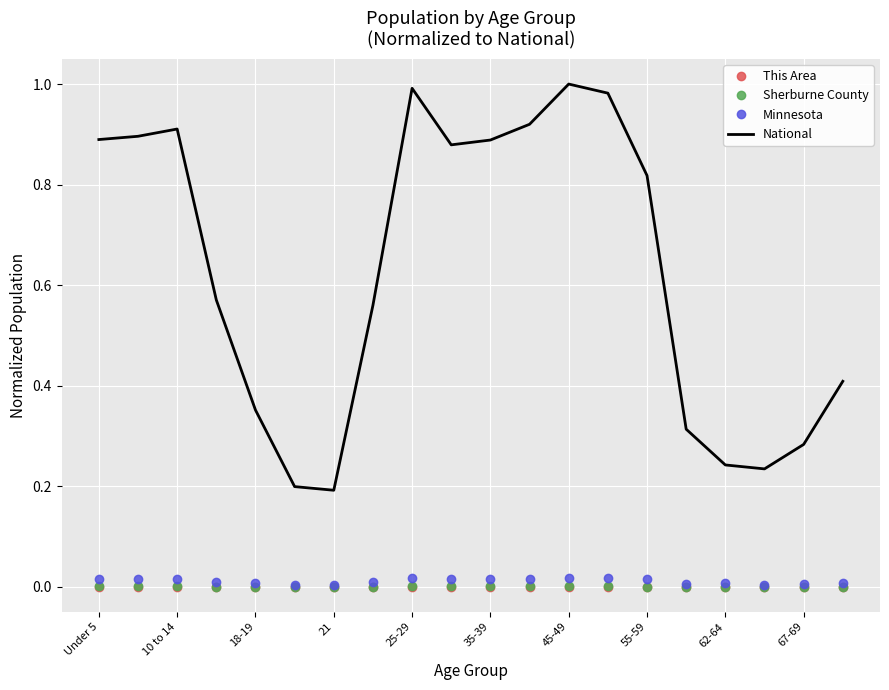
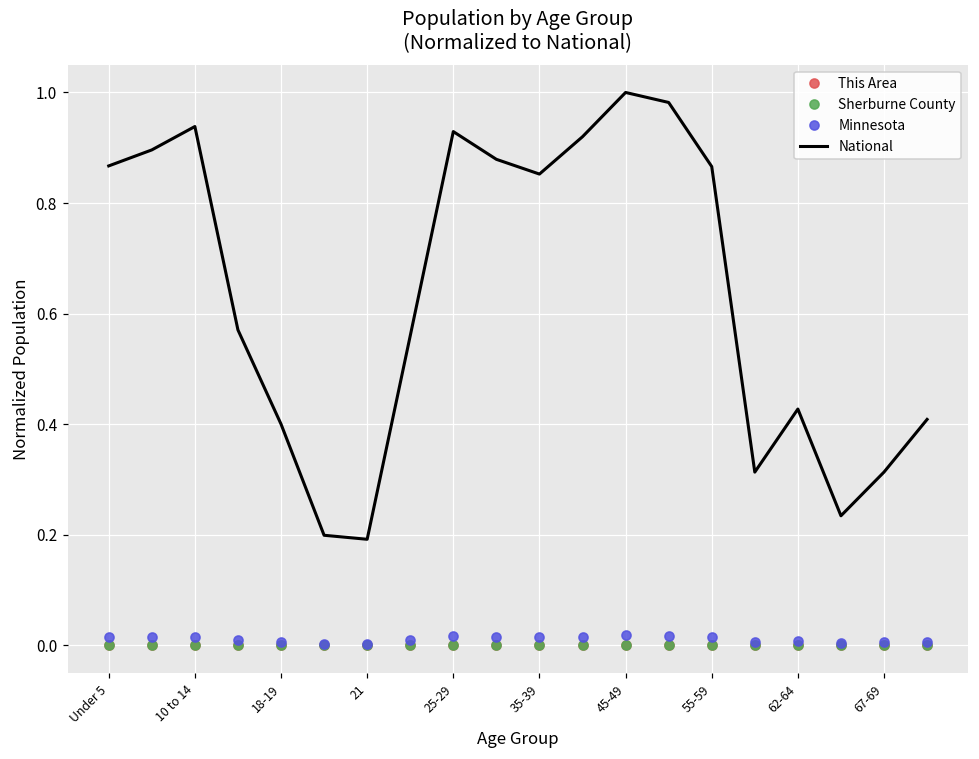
  {
    "Minnesota": {
      "Under 5": 0.02,
      "10 to 14": 0.02,
      "18-19": 0.01,
      "25-29": 0.02,
      "35-39": 0.01,
      "45-49": 0.02,
      "55-59": 0.02,
      "62-64": 0.01,
      "67-69": 0.01
    },
    "National": {
-     "Under 5": 0.89,
-     "10 to 14": 0.91,
-     "18-19": 0.35,
+     "Under 5": 0.87,
+     "10 to 14": 0.94,
+     "18-19": 0.40,
      "21": 0.19,
-     "25-29": 0.99,
-     "35-39": 0.89,
+     "25-29": 0.93,
+     "35-39": 0.85,
      "45-49": 1.00,
-     "55-59": 0.82,
-     "62-64": 0.24,
-     "67-69": 0.28
+     "55-59": 0.87,
+     "62-64": 0.43,
+     "67-69": 0.31
    }
  }
